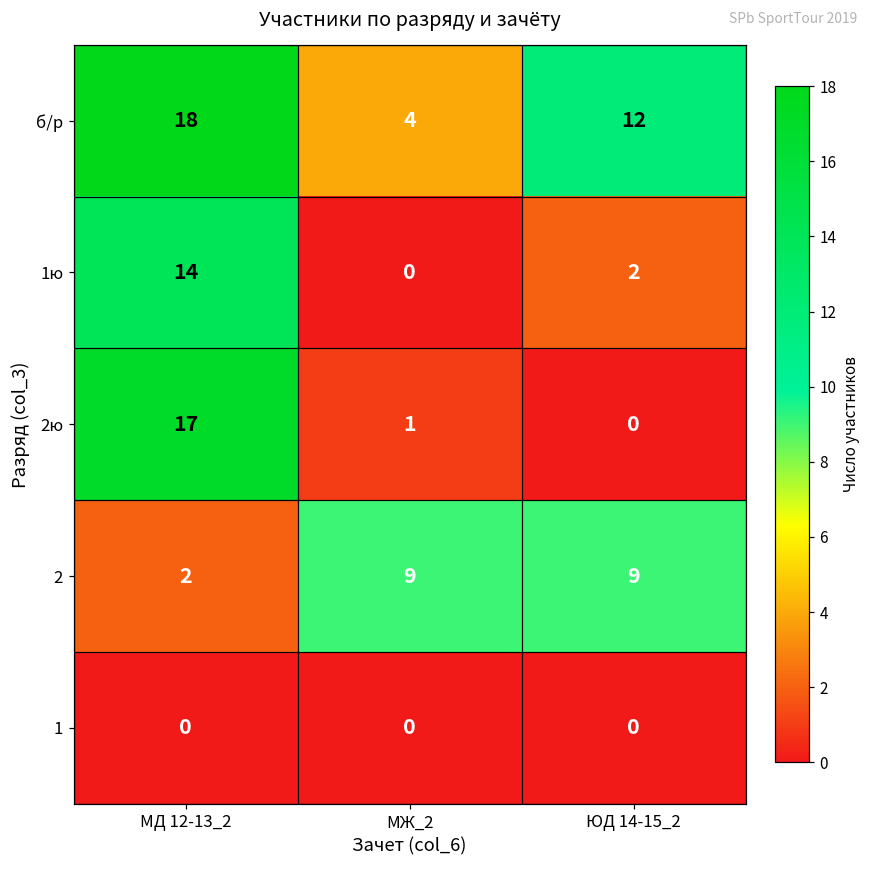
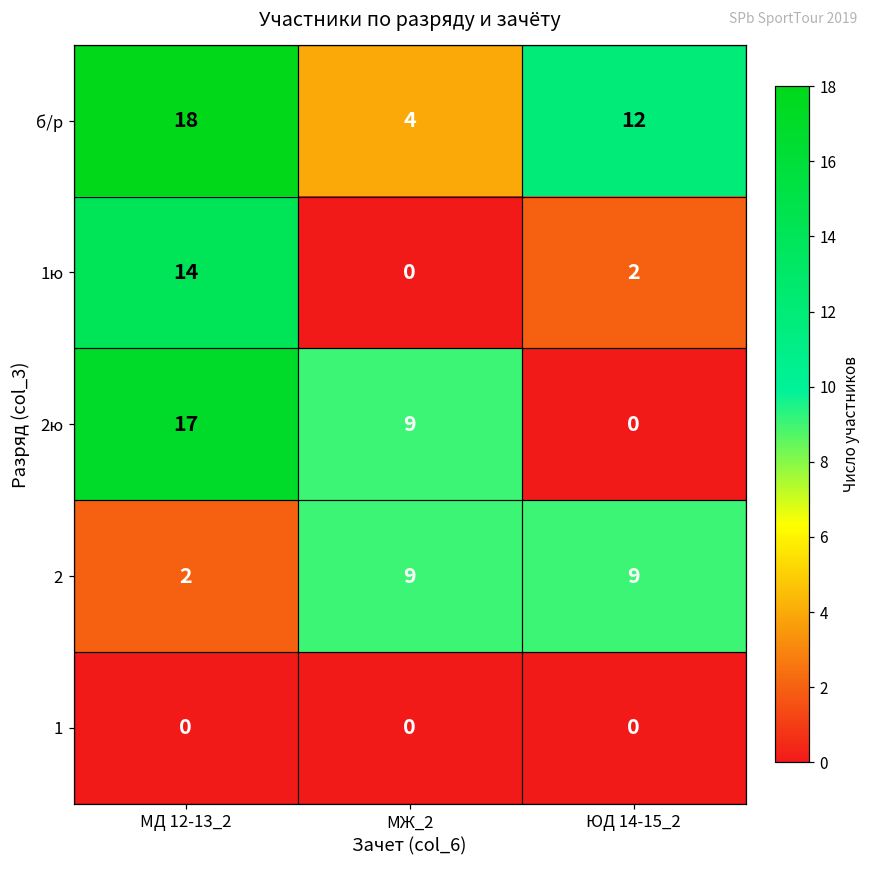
  {
    "б/р": {
      "МД 12-13_2": 18,
      "МЖ_2": 4,
      "ЮД 14-15_2": 12
    },
    "1ю": {
      "МД 12-13_2": 14,
      "МЖ_2": 0,
      "ЮД 14-15_2": 2
    },
    "2ю": {
      "МД 12-13_2": 17,
-     "МЖ_2": 1,
+     "МЖ_2": 9,
      "ЮД 14-15_2": 0
    },
    "2": {
      "МД 12-13_2": 2,
      "МЖ_2": 9,
      "ЮД 14-15_2": 9
    },
    "1": {
      "МД 12-13_2": 0,
      "МЖ_2": 0,
      "ЮД 14-15_2": 0
    }
  }
